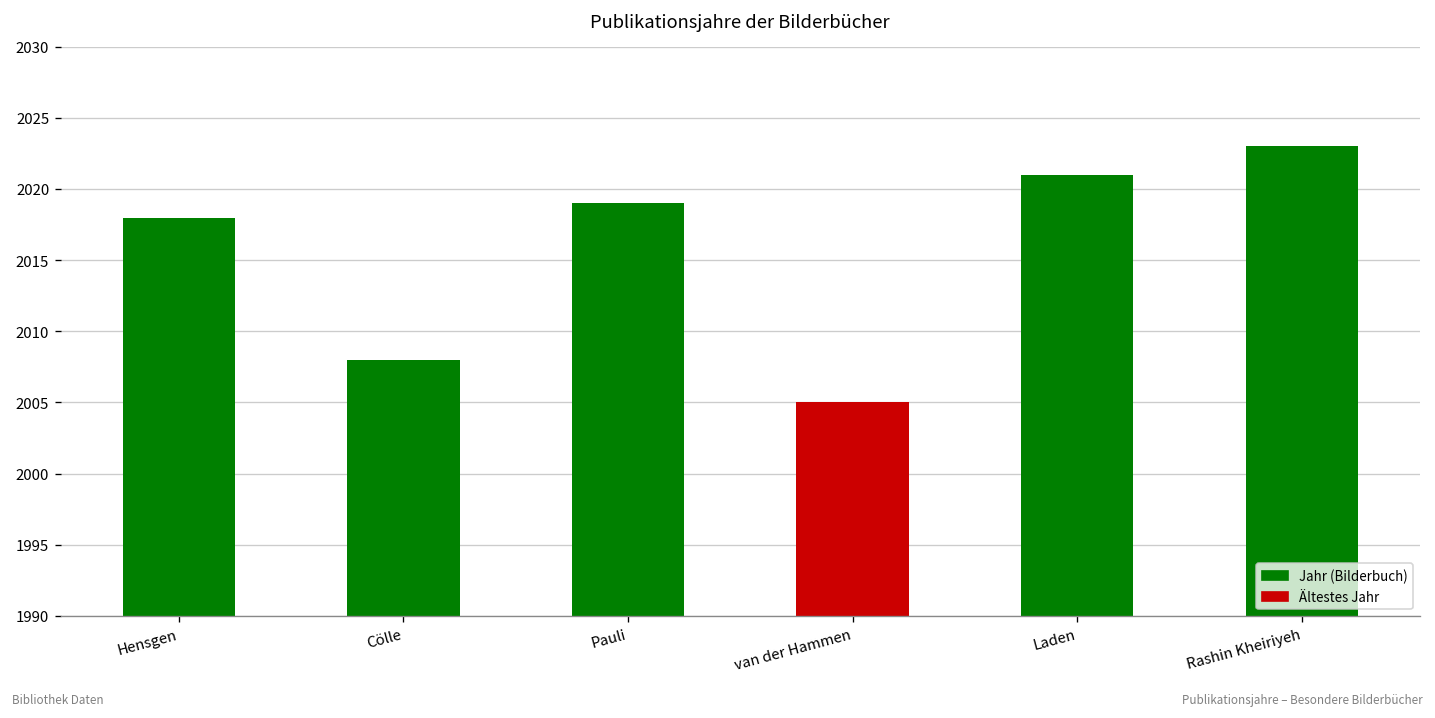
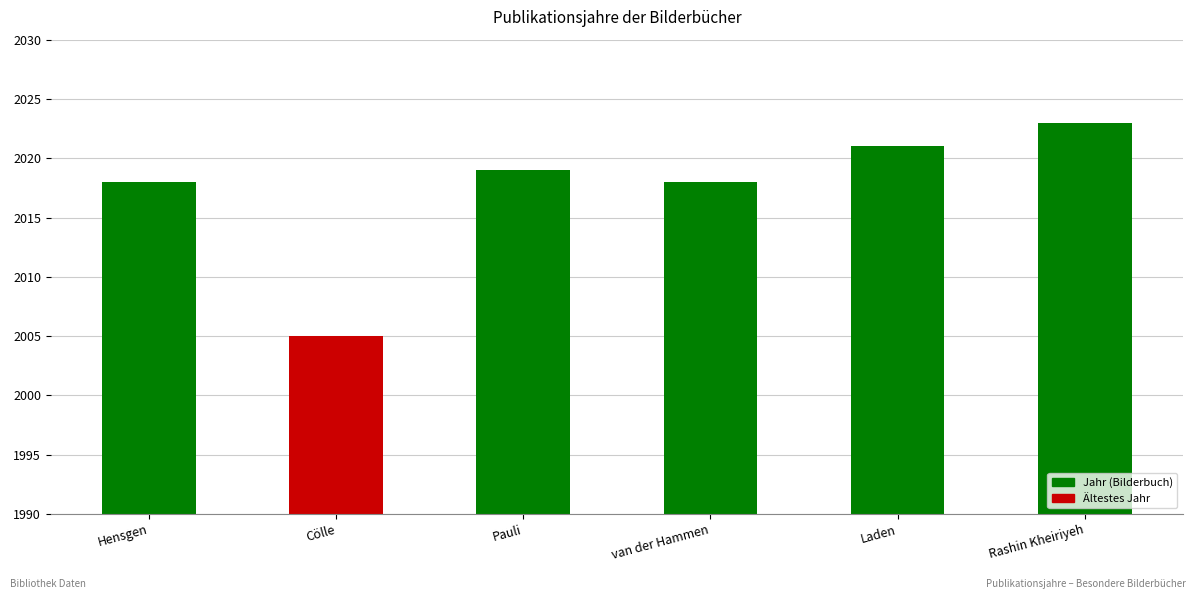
  {
    "Hensgen": 2018,
-   "Cölle": 2008,
+   "Cölle": 2005,
    "Pauli": 2019,
-   "van der Hammen": 2005,
+   "van der Hammen": 2018,
    "Laden": 2021,
    "Rashin Kheiriyeh": 2023
  }
